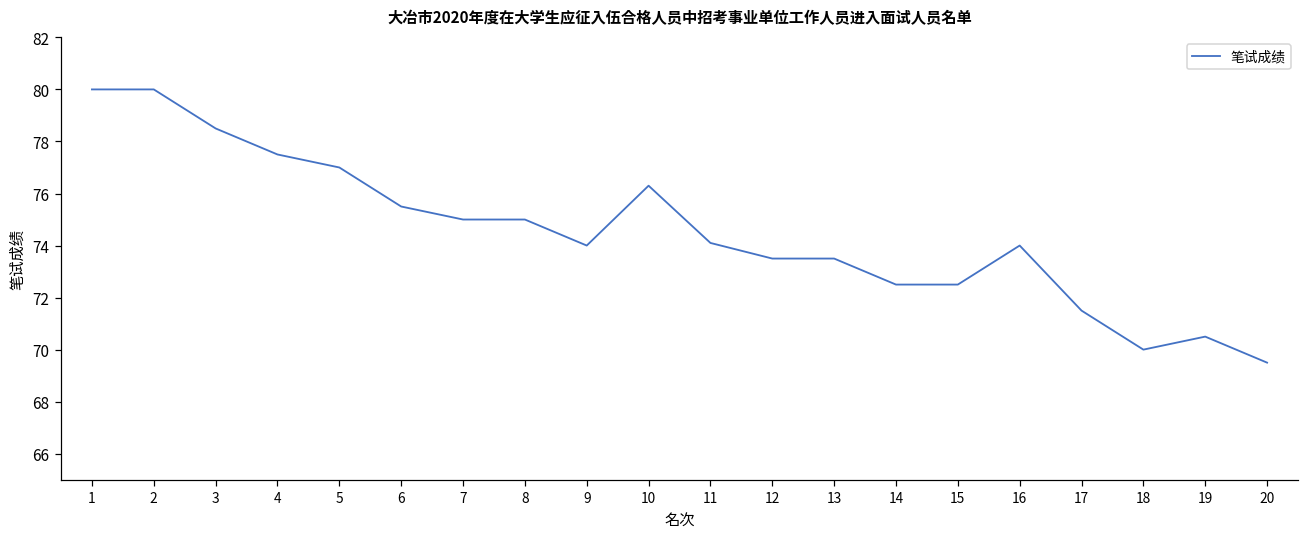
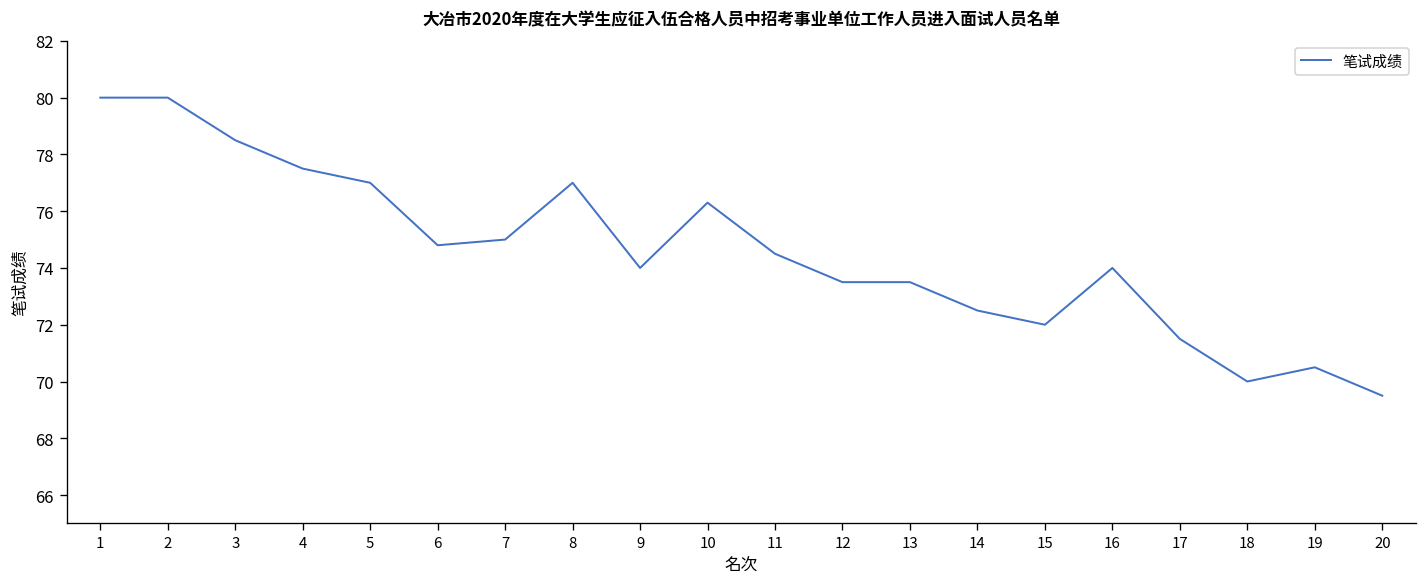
  {
    "1": 80.0,
    "2": 80.0,
    "3": 78.5,
    "4": 77.5,
    "5": 77.0,
-   "6": 75.5,
+   "6": 74.8,
    "7": 75.0,
-   "8": 75,
+   "8": 77,
    "9": 74.0,
    "10": 76.3,
-   "11": 74.1,
+   "11": 74.5,
    "12": 73.5,
    "13": 73.5,
    "14": 72.5,
-   "15": 72.5,
+   "15": 72.0,
    "16": 74.0,
    "17": 71.5,
    "18": 70.0,
    "19": 70.5,
    "20": 69.5
  }
